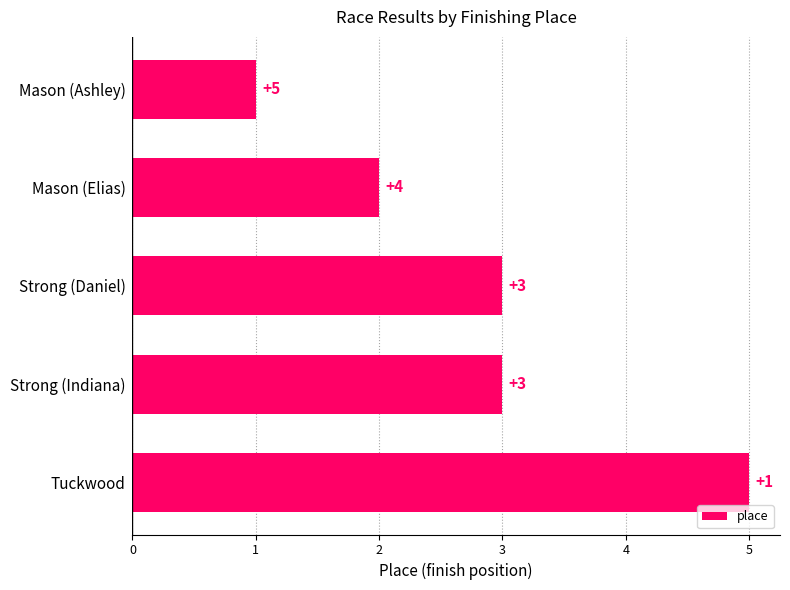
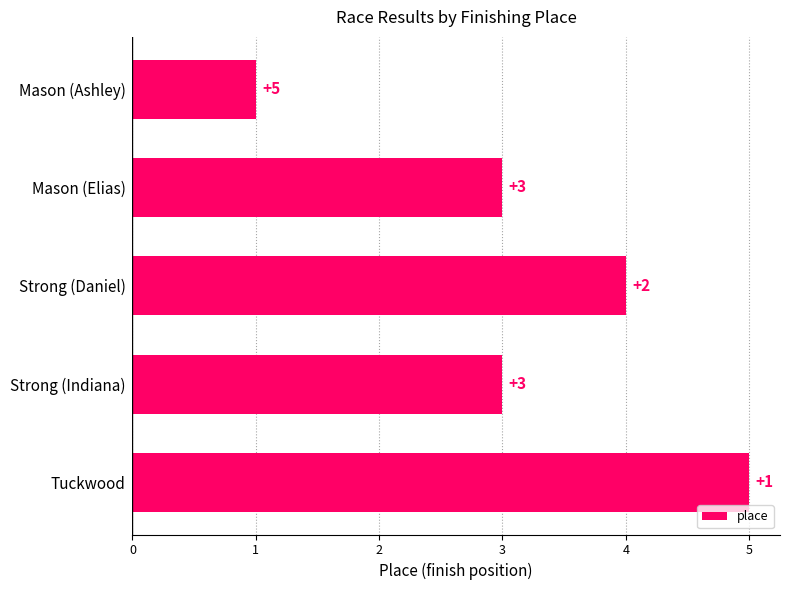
  {
-   "Mason (Elias)": "+4",
-   "Strong (Daniel)": "+3",
+   "Mason (Elias)": "+3",
+   "Strong (Daniel)": "+2",
    "Strong (Indiana)": "+3"
  }
